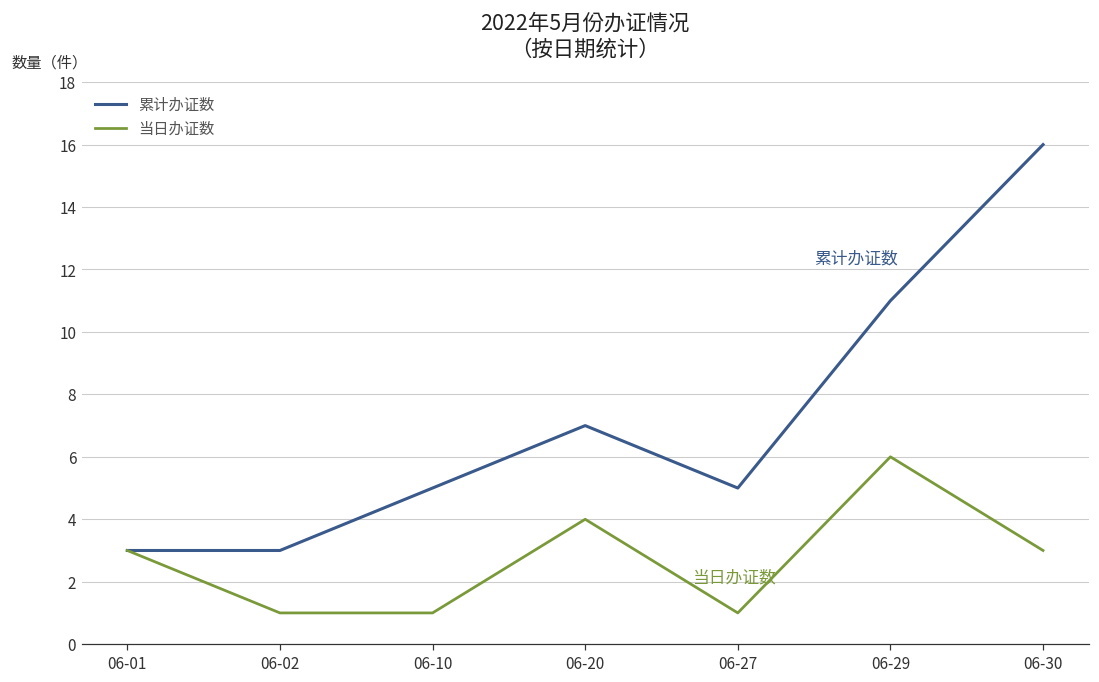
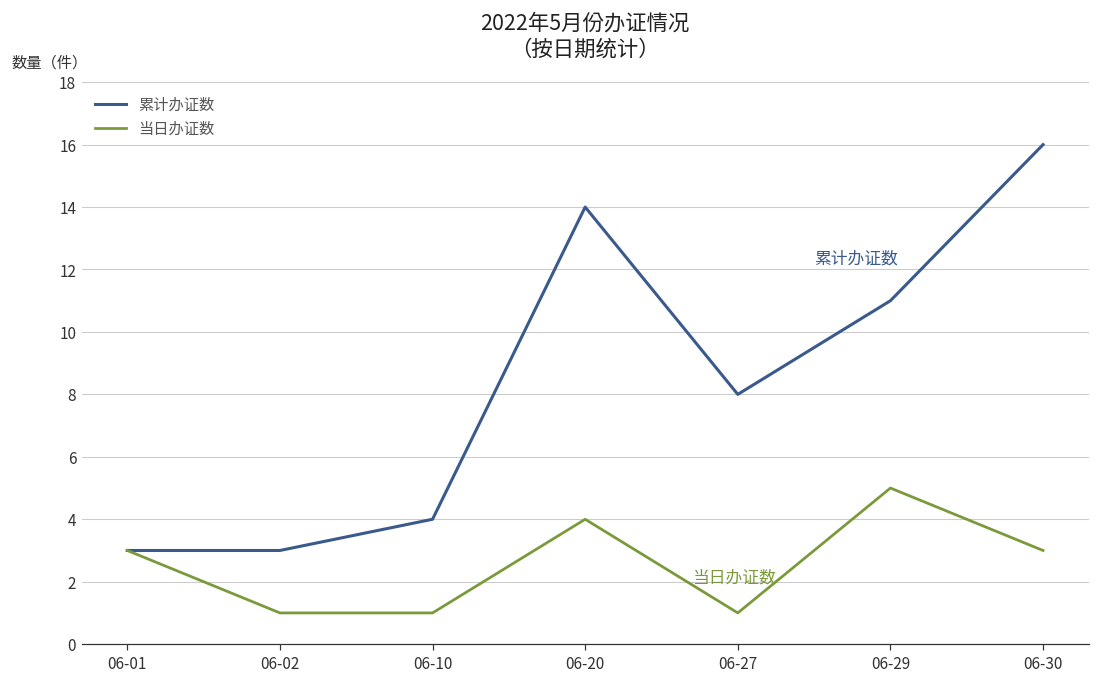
  {
    "累计办证数": {
      "06-02": 3,
-     "06-10": 5,
-     "06-20": 7,
-     "06-27": 5,
+     "06-10": 4,
+     "06-20": 14,
+     "06-27": 8,
      "06-29": 11,
      "06-30": 16
    },
    "当日办证数": {
      "06-02": 1,
      "06-10": 1,
      "06-20": 4,
      "06-27": 1,
-     "06-29": 6,
+     "06-29": 5,
      "06-30": 3
    }
  }
